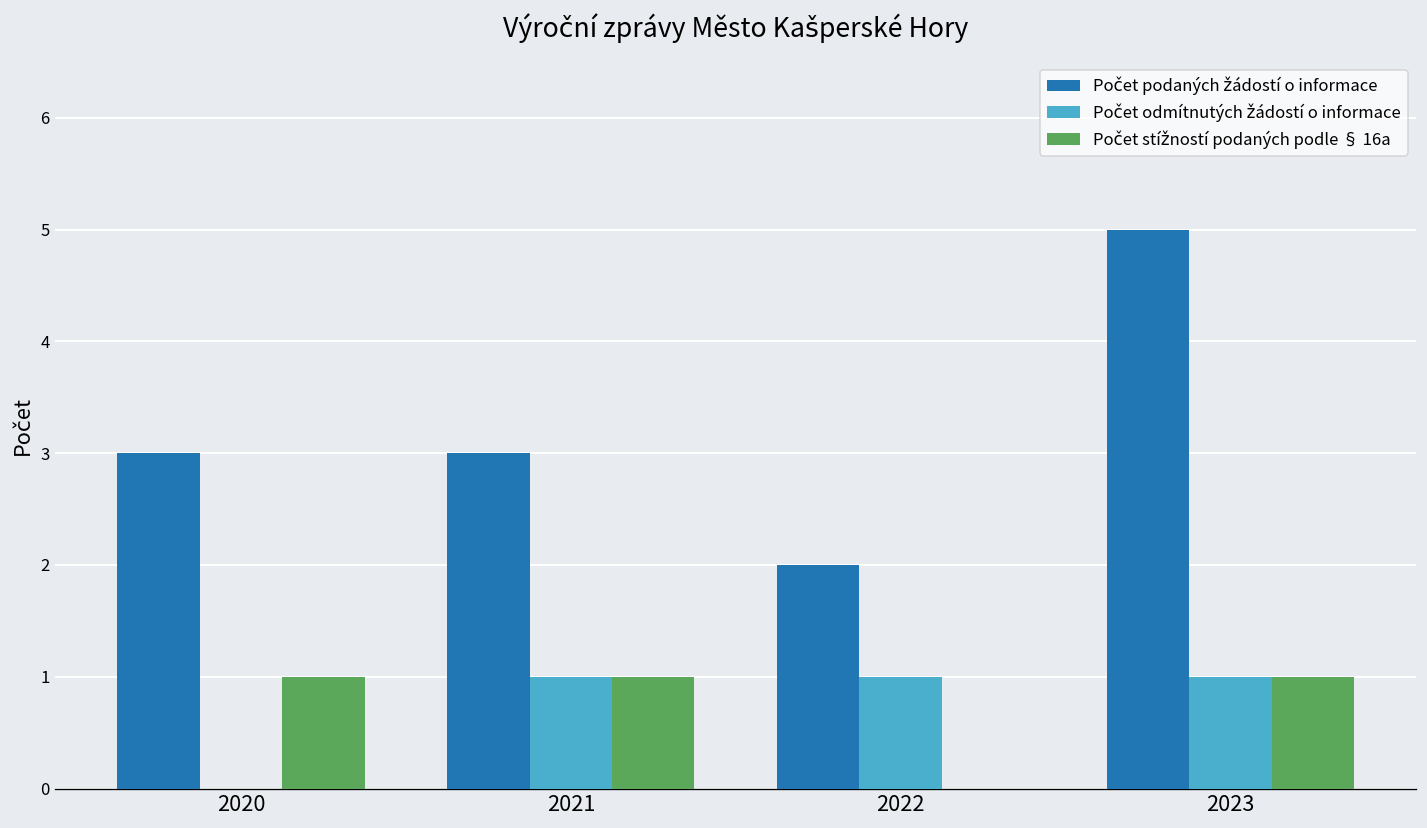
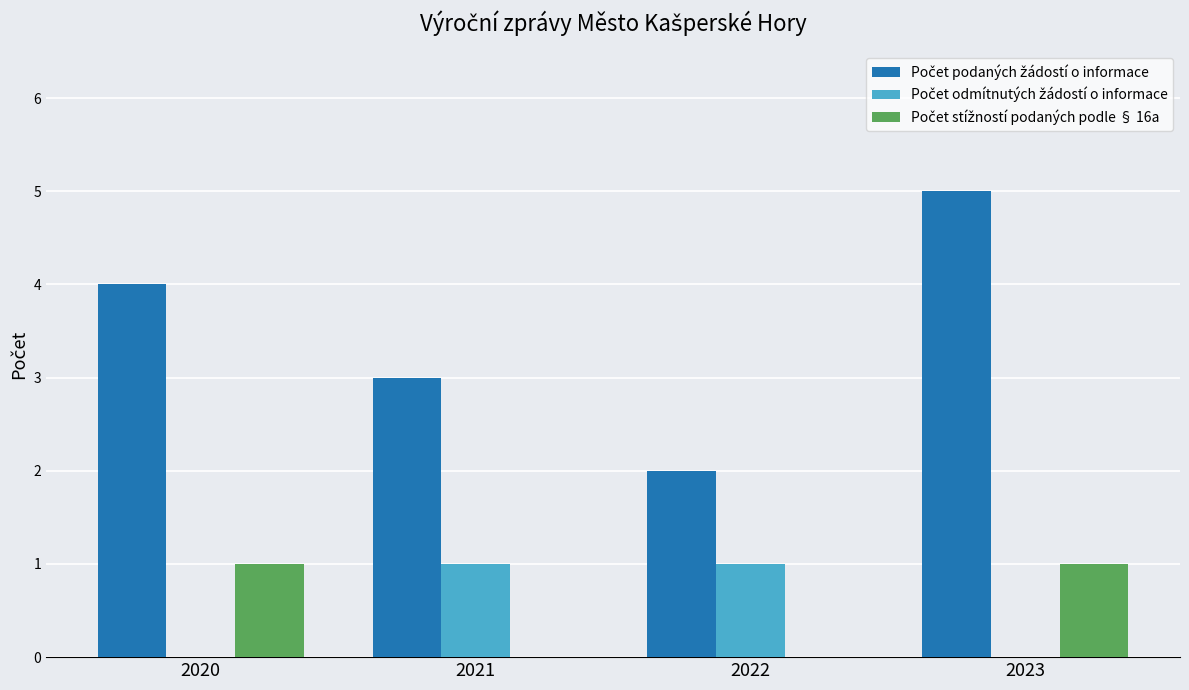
  {
    "Počet podaných žádostí o informace": {
-     "2020": 3,
+     "2020": 4,
      "2021": 3,
      "2022": 2,
      "2023": 5
    },
    "Počet odmítnutých žádostí o informace": {
      "2020": 0,
      "2021": 1,
      "2022": 1,
-     "2023": 1
+     "2023": 0
    },
    "Počet stížností podaných podle § 16a": {
      "2020": 1,
-     "2021": 1,
+     "2021": 0,
      "2022": 0,
      "2023": 1
    }
  }
